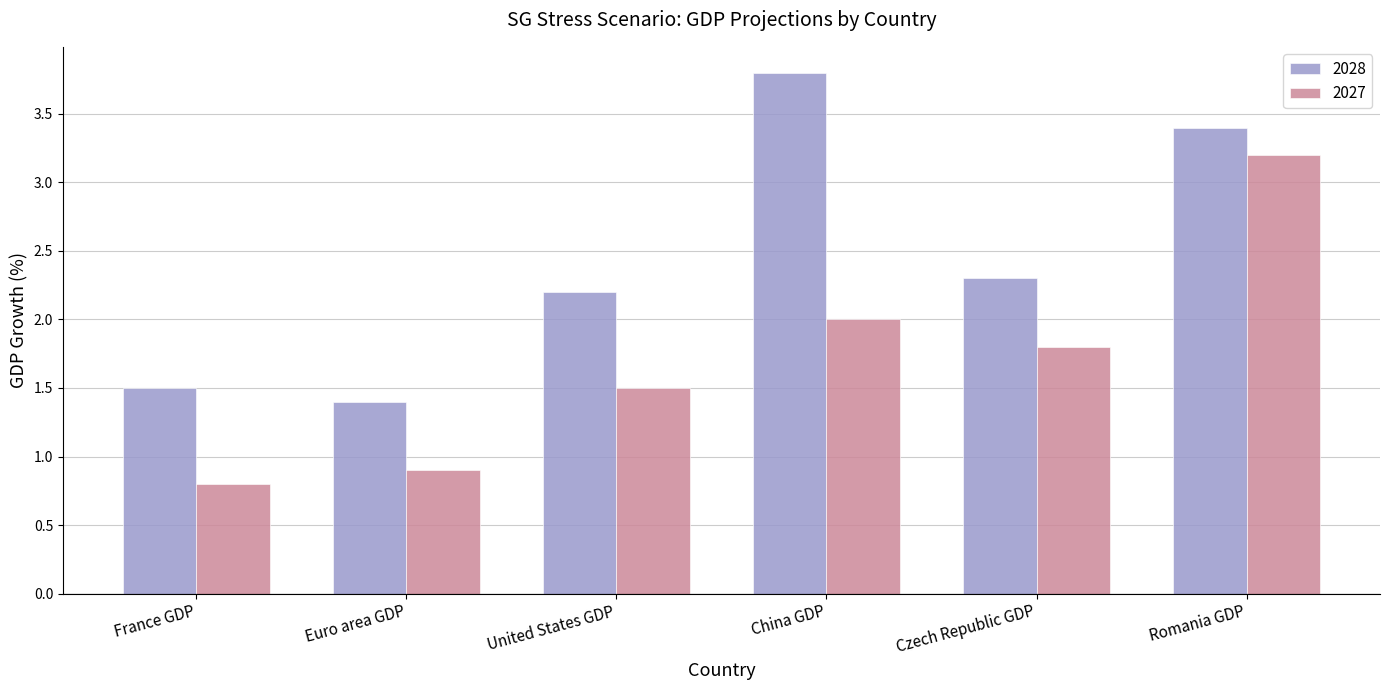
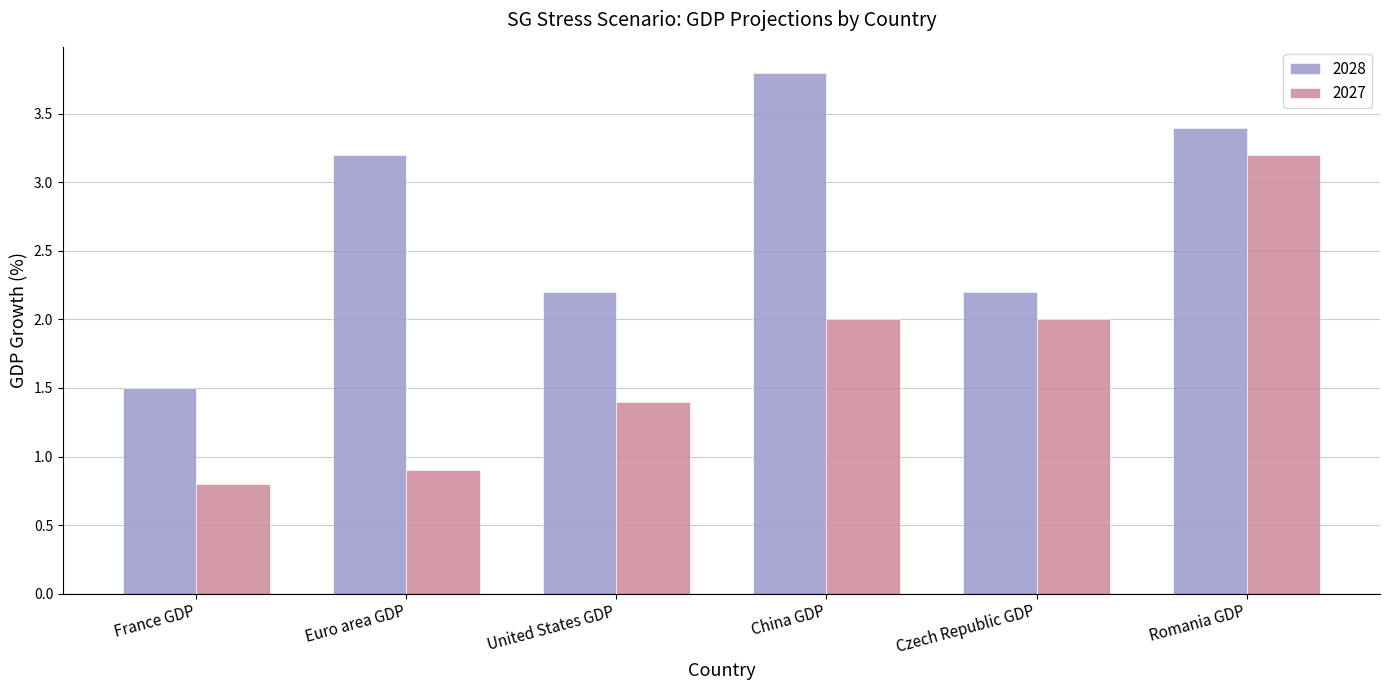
  {
    "2028": {
      "France GDP": 1.5,
-     "Euro area GDP": 1.4,
+     "Euro area GDP": 3.2,
      "United States GDP": 2.2,
      "China GDP": 3.8,
-     "Czech Republic GDP": 2.3,
+     "Czech Republic GDP": 2.2,
      "Romania GDP": 3.4
    },
    "2027": {
      "France GDP": 0.8,
      "Euro area GDP": 0.9,
-     "United States GDP": 1.5,
+     "United States GDP": 1.4,
      "China GDP": 2.0,
-     "Czech Republic GDP": 1.8,
+     "Czech Republic GDP": 2.0,
      "Romania GDP": 3.2
    }
  }
